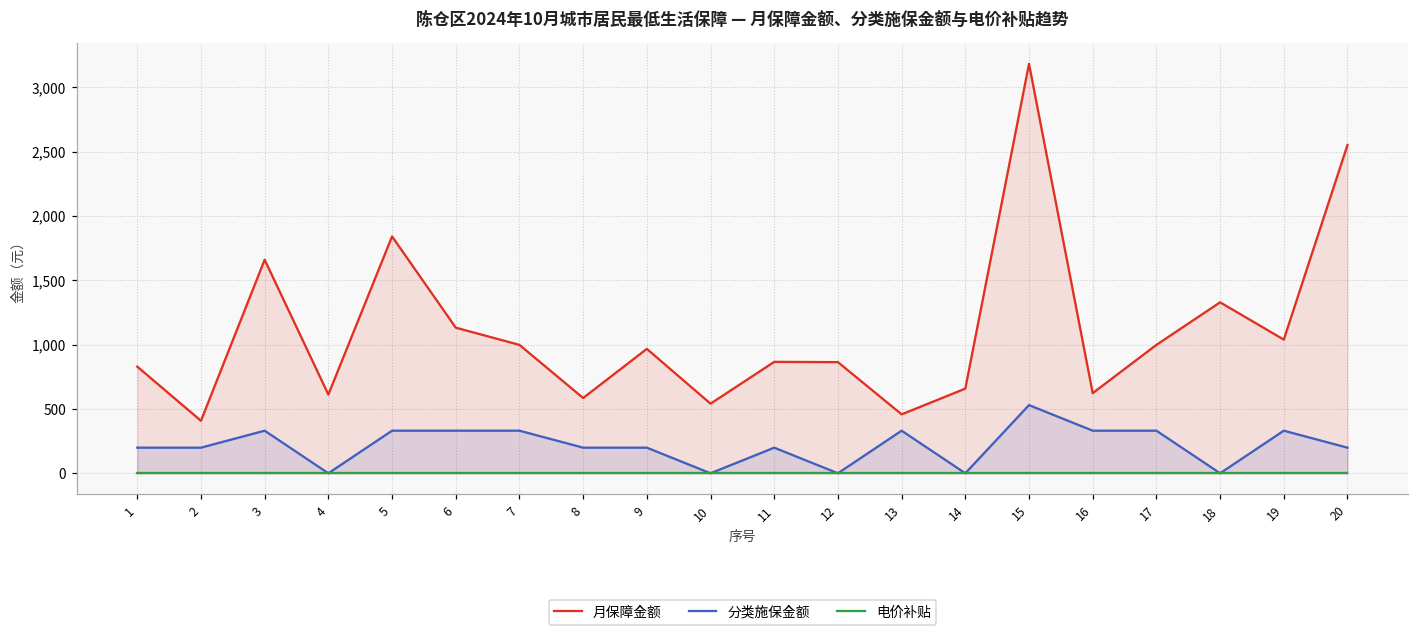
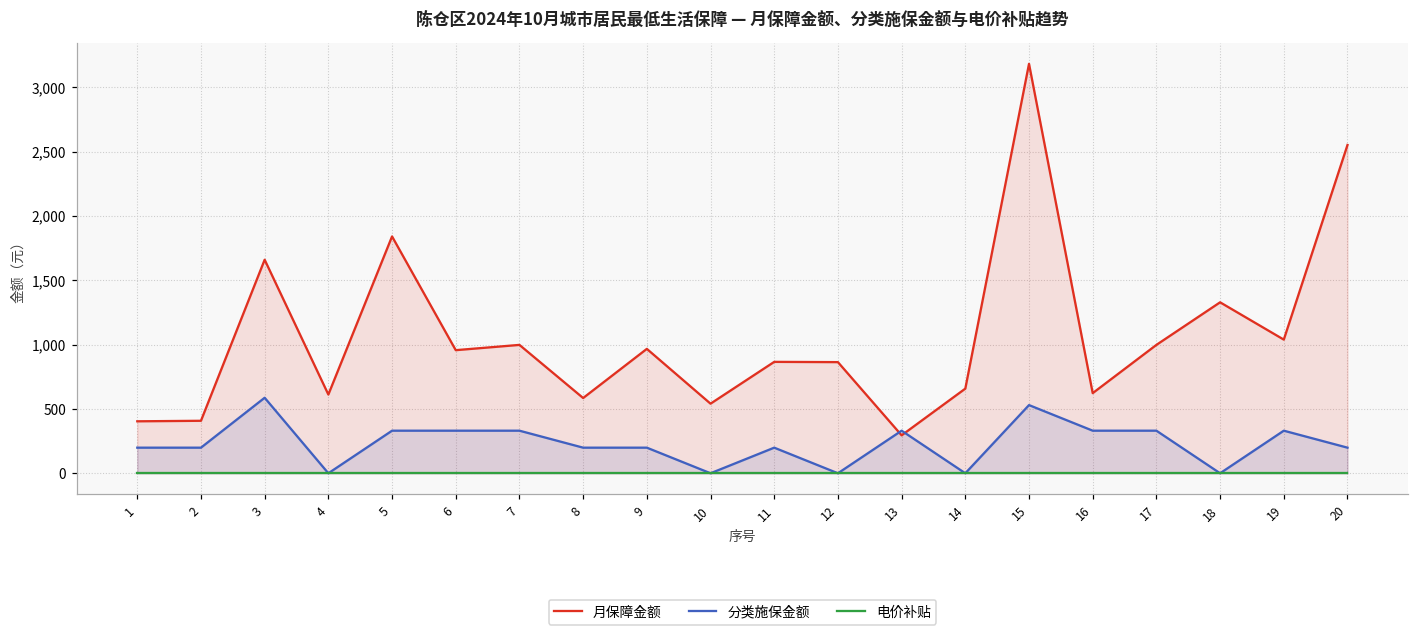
  {
    "月保障金额": {
-     "1": "830",
+     "1": "400",
      "2": "410",
      "3": "1,660",
      "4": "610",
      "5": "1,840",
-     "6": "1,130",
+     "6": "960",
      "7": "1,000",
      "8": "590",
      "9": "970",
      "10": "540",
      "11": "870",
      "12": "860",
-     "13": "460",
+     "13": "300",
      "14": "660",
      "15": "3,180",
      "16": "620",
      "17": "1,000",
      "18": "1,330",
      "19": "1,040",
      "20": "2,550"
    },
    "分类施保金额": {
      "1": "200",
      "2": "200",
-     "3": "330",
+     "3": "590",
      "5": "330",
      "6": "330",
      "7": "330",
      "8": "200",
      "9": "200",
      "11": "200",
      "13": "330",
      "15": "530",
      "16": "330",
      "17": "330",
      "19": "330",
      "20": "200"
    },
    "电价补贴": {
      "1": "10",
      "2": "10",
      "3": "10",
      "5": "10",
      "6": "10",
      "7": "10",
      "8": "10",
      "9": "10",
      "11": "10",
      "13": "10",
      "15": "10",
      "16": "10",
      "17": "10",
      "19": "10",
      "20": "10"
    }
  }
